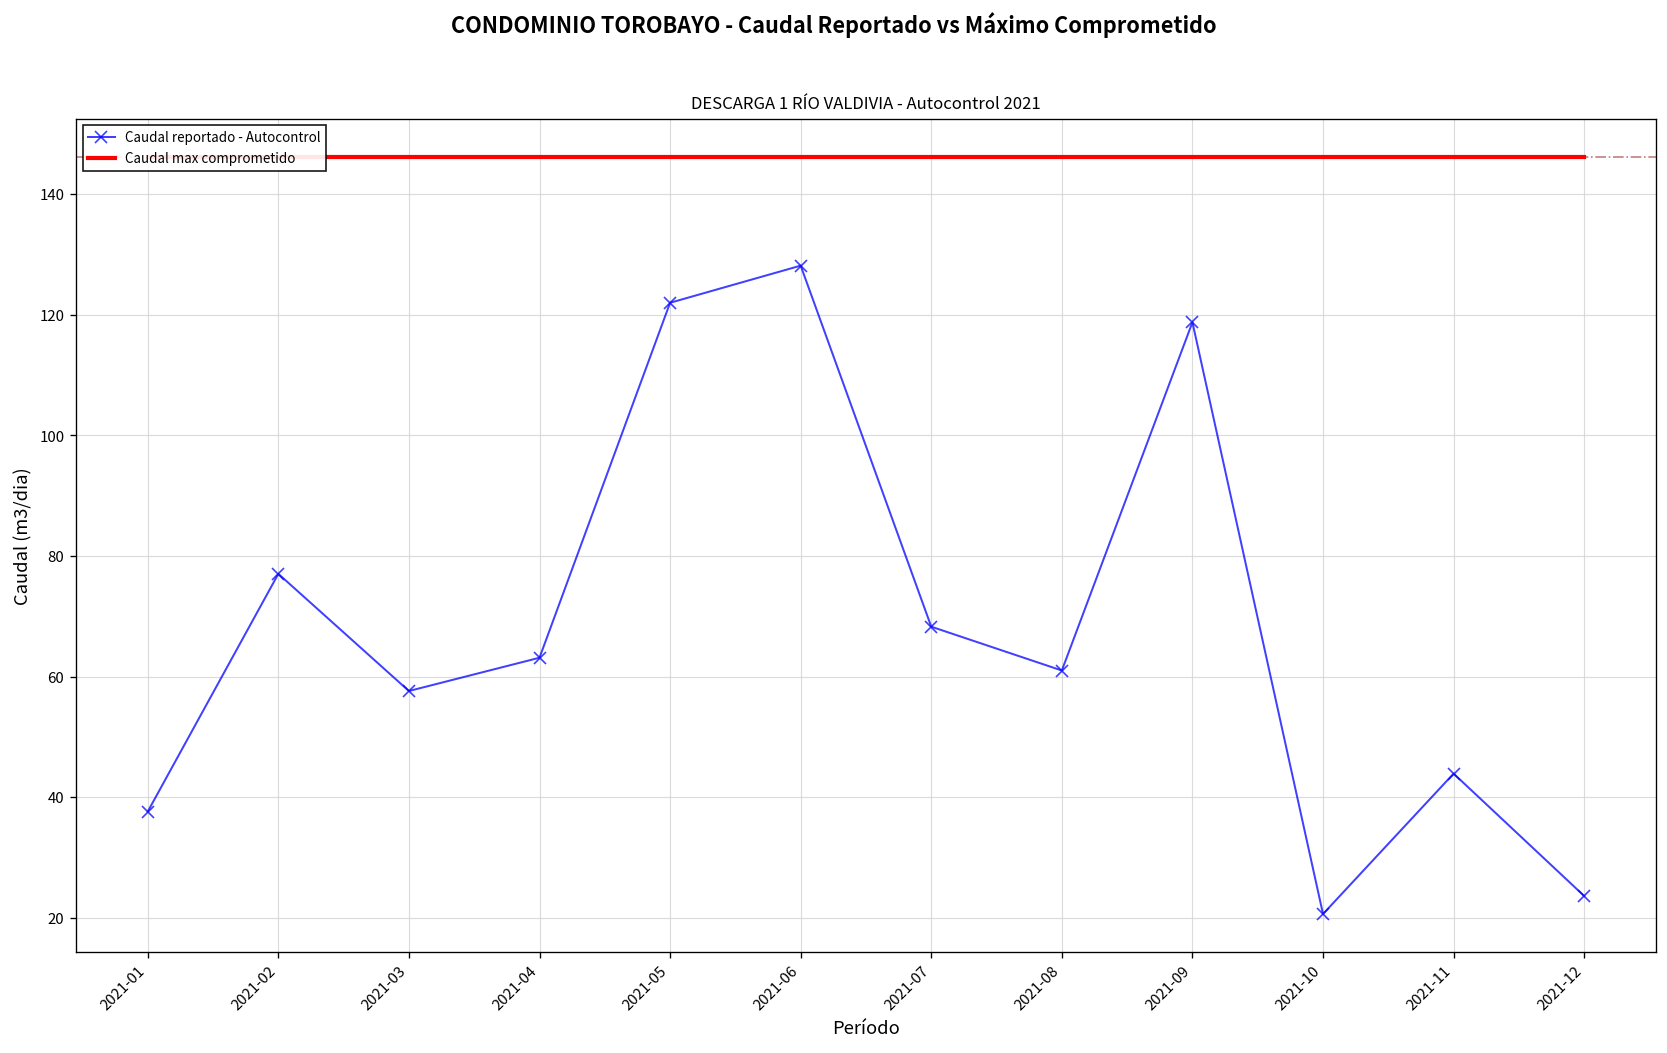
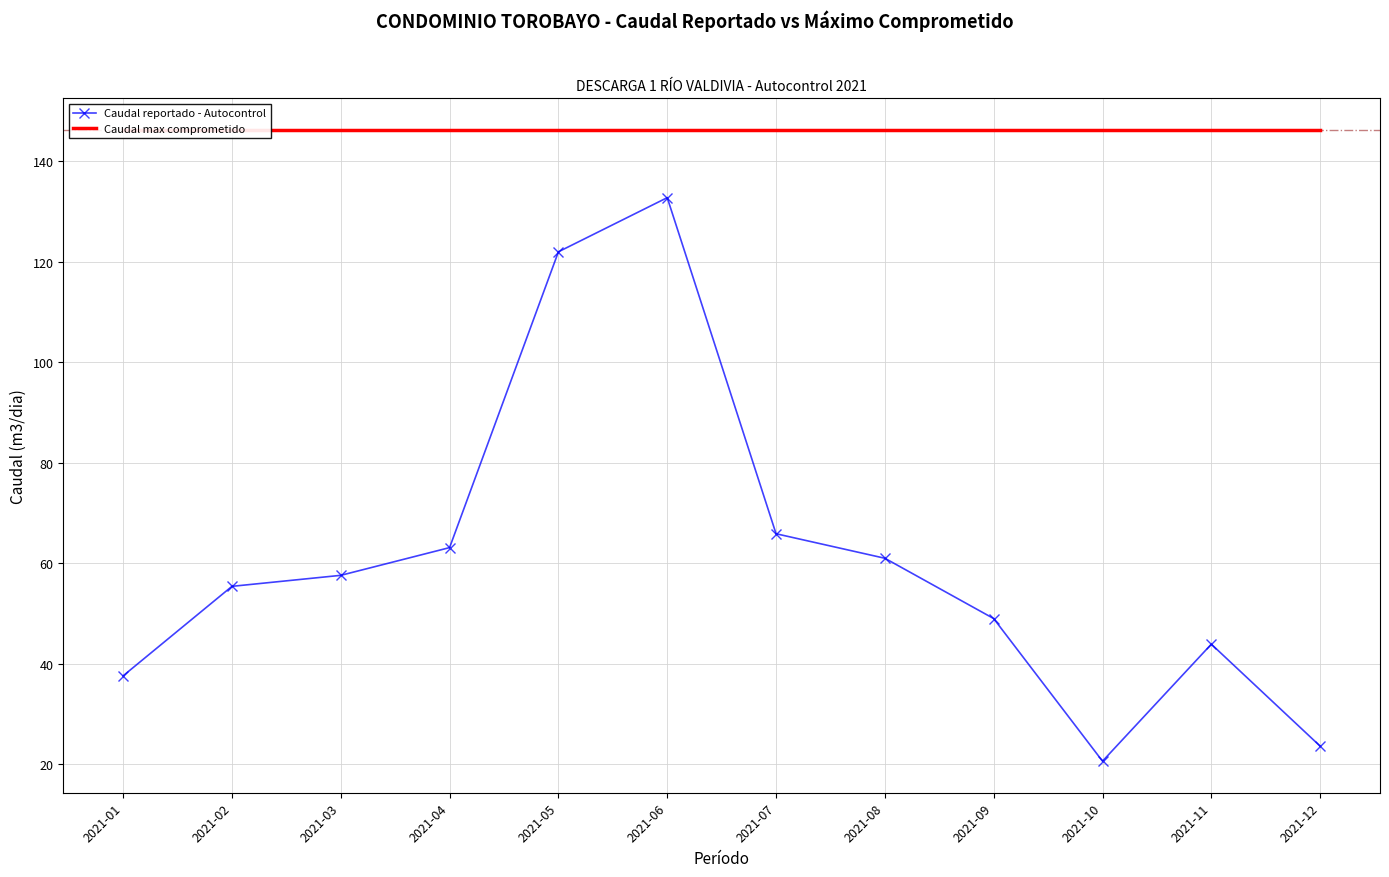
  {
    "Caudal reportado - Autocontrol": {
      "2021-01": 38,
-     "2021-02": 77,
+     "2021-02": 55,
      "2021-03": 58,
      "2021-04": 63,
      "2021-05": 122,
-     "2021-06": 128,
-     "2021-07": 68,
+     "2021-06": 133,
+     "2021-07": 66,
      "2021-08": 61,
-     "2021-09": 119,
+     "2021-09": 49,
      "2021-10": 21,
      "2021-11": 44,
      "2021-12": 24
    },
    "Caudal max comprometido": {
      "2021-03": 146,
      "2021-04": 146,
      "2021-05": 146,
      "2021-06": 146,
      "2021-07": 146,
      "2021-08": 146,
      "2021-09": 146,
      "2021-10": 146,
      "2021-11": 146,
      "2021-12": 146
    }
  }
